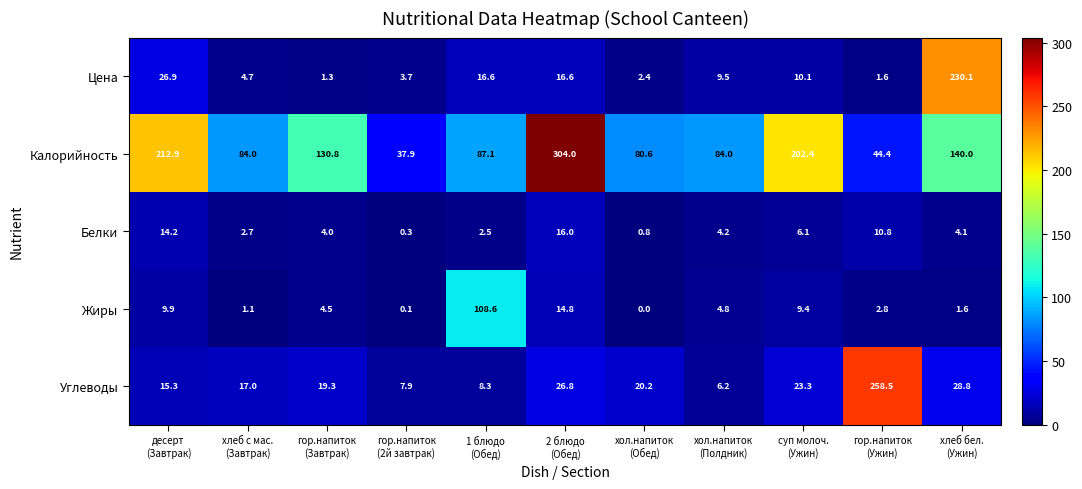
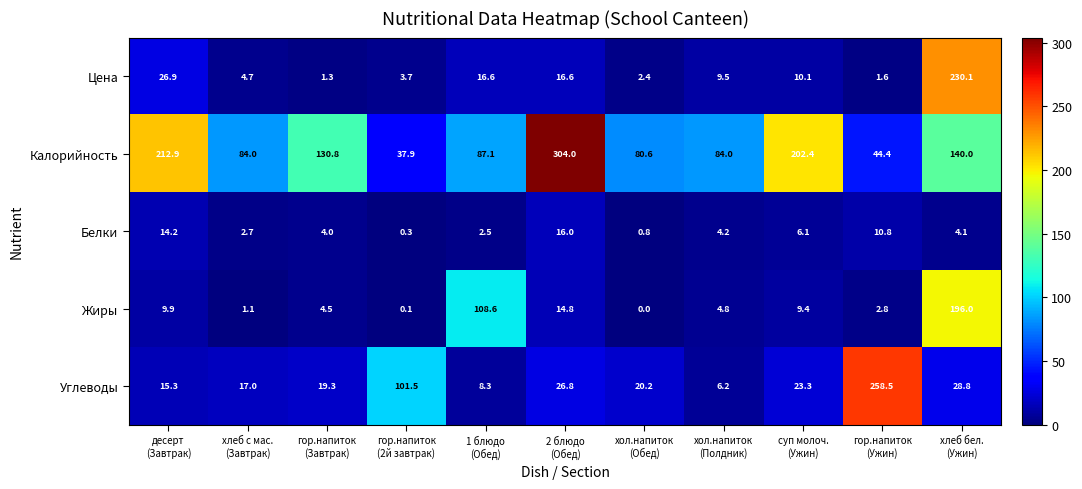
  {
    "Цена": {
      "десерт (Завтрак)": 26.9,
      "хлеб с мас. (Завтрак)": 4.7,
      "гор.напиток (Завтрак)": 1.3,
      "гор.напиток (2й завтрак)": 3.7,
      "1 блюдо (Обед)": 16.6,
      "2 блюдо (Обед)": 16.6,
      "хол.напиток (Обед)": 2.4,
      "хол.напиток (Полдник)": 9.5,
      "суп молоч. (Ужин)": 10.1,
      "гор.напиток (Ужин)": 1.6,
      "хлеб бел. (Ужин)": 230.1
    },
    "Калорийность": {
      "десерт (Завтрак)": 212.9,
      "хлеб с мас. (Завтрак)": 84.0,
      "гор.напиток (Завтрак)": 130.8,
      "гор.напиток (2й завтрак)": 37.9,
      "1 блюдо (Обед)": 87.1,
      "2 блюдо (Обед)": 304.0,
      "хол.напиток (Обед)": 80.6,
      "хол.напиток (Полдник)": 84.0,
      "суп молоч. (Ужин)": 202.4,
      "гор.напиток (Ужин)": 44.4,
      "хлеб бел. (Ужин)": 140.0
    },
    "Белки": {
      "десерт (Завтрак)": 14.2,
      "хлеб с мас. (Завтрак)": 2.7,
      "гор.напиток (Завтрак)": 4.0,
      "гор.напиток (2й завтрак)": 0.3,
      "1 блюдо (Обед)": 2.5,
      "2 блюдо (Обед)": 16.0,
      "хол.напиток (Обед)": 0.8,
      "хол.напиток (Полдник)": 4.2,
      "суп молоч. (Ужин)": 6.1,
      "гор.напиток (Ужин)": 10.8,
      "хлеб бел. (Ужин)": 4.1
    },
    "Жиры": {
      "десерт (Завтрак)": 9.9,
      "хлеб с мас. (Завтрак)": 1.1,
      "гор.напиток (Завтрак)": 4.5,
      "гор.напиток (2й завтрак)": 0.1,
      "1 блюдо (Обед)": 108.6,
      "2 блюдо (Обед)": 14.8,
      "хол.напиток (Обед)": 0.0,
      "хол.напиток (Полдник)": 4.8,
      "суп молоч. (Ужин)": 9.4,
      "гор.напиток (Ужин)": 2.8,
-     "хлеб бел. (Ужин)": 1.6
+     "хлеб бел. (Ужин)": 196.0
    },
    "Углеводы": {
      "десерт (Завтрак)": 15.3,
      "хлеб с мас. (Завтрак)": 17.0,
      "гор.напиток (Завтрак)": 19.3,
-     "гор.напиток (2й завтрак)": 7.9,
+     "гор.напиток (2й завтрак)": 101.5,
      "1 блюдо (Обед)": 8.3,
      "2 блюдо (Обед)": 26.8,
      "хол.напиток (Обед)": 20.2,
      "хол.напиток (Полдник)": 6.2,
      "суп молоч. (Ужин)": 23.3,
      "гор.напиток (Ужин)": 258.5,
      "хлеб бел. (Ужин)": 28.8
    }
  }
